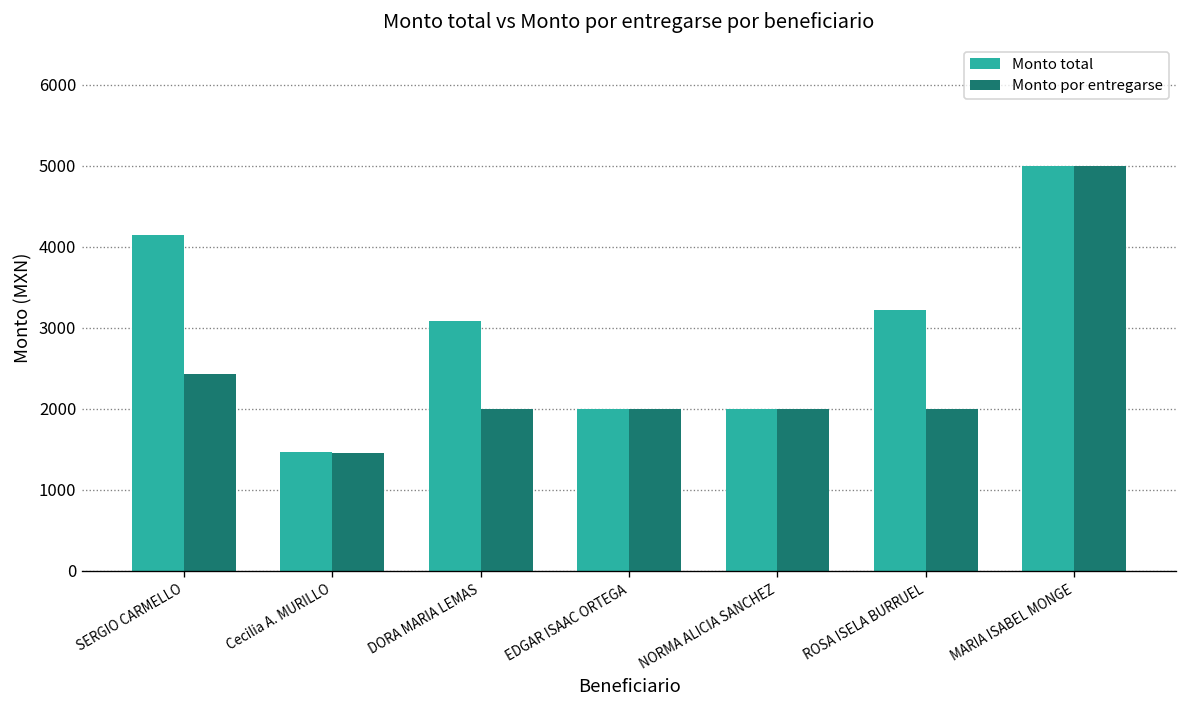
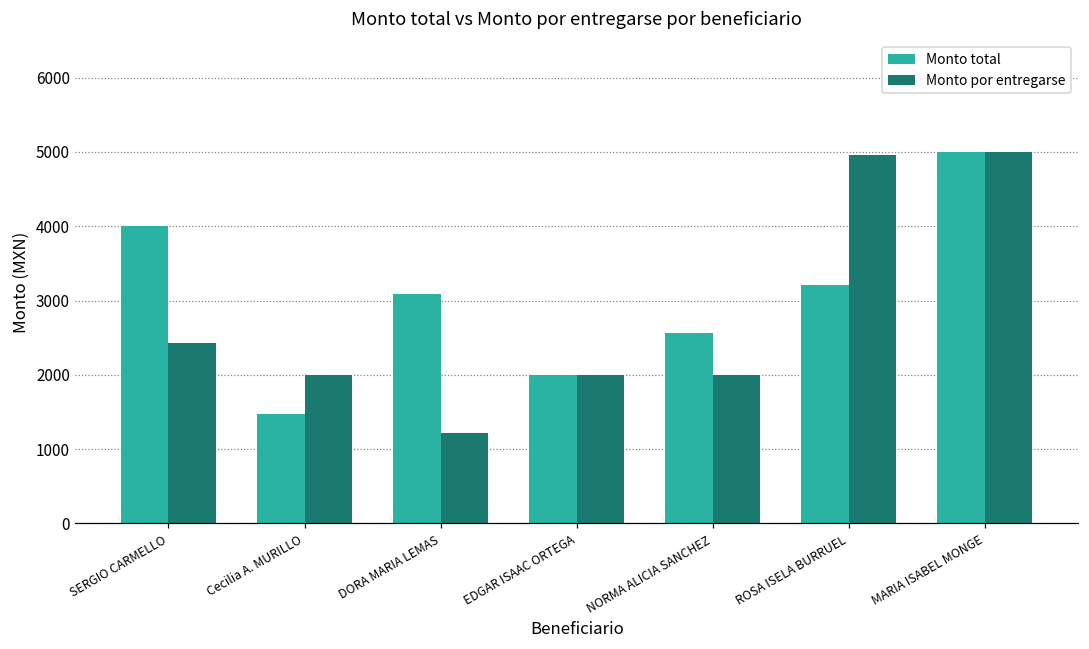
  {
    "Monto total": {
-     "SERGIO CARMELLO": 4100,
+     "SERGIO CARMELLO": 4000,
      "Cecilia A. MURILLO": 1500,
      "DORA MARIA LEMAS": 3100,
      "EDGAR ISAAC ORTEGA": 2000,
-     "NORMA ALICIA SANCHEZ": 2000,
+     "NORMA ALICIA SANCHEZ": 2600,
      "ROSA ISELA BURRUEL": 3200,
      "MARIA ISABEL MONGE": 5000
    },
    "Monto por entregarse": {
      "SERGIO CARMELLO": 2400,
-     "Cecilia A. MURILLO": 1500,
-     "DORA MARIA LEMAS": 2000,
+     "Cecilia A. MURILLO": 2000,
+     "DORA MARIA LEMAS": 1200,
      "EDGAR ISAAC ORTEGA": 2000,
      "NORMA ALICIA SANCHEZ": 2000,
-     "ROSA ISELA BURRUEL": 2000,
+     "ROSA ISELA BURRUEL": 5000,
      "MARIA ISABEL MONGE": 5000
    }
  }
